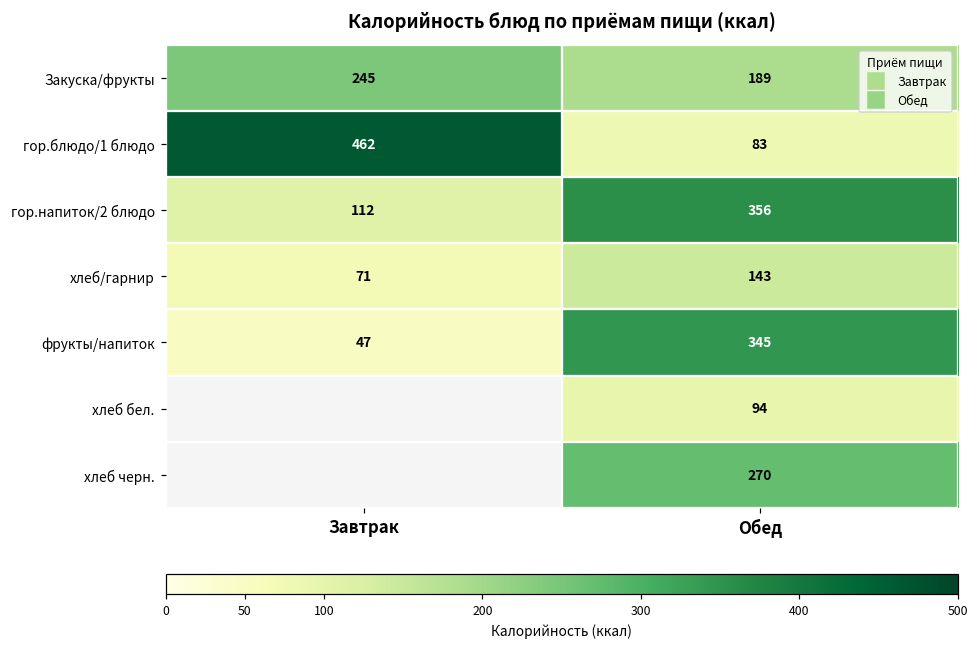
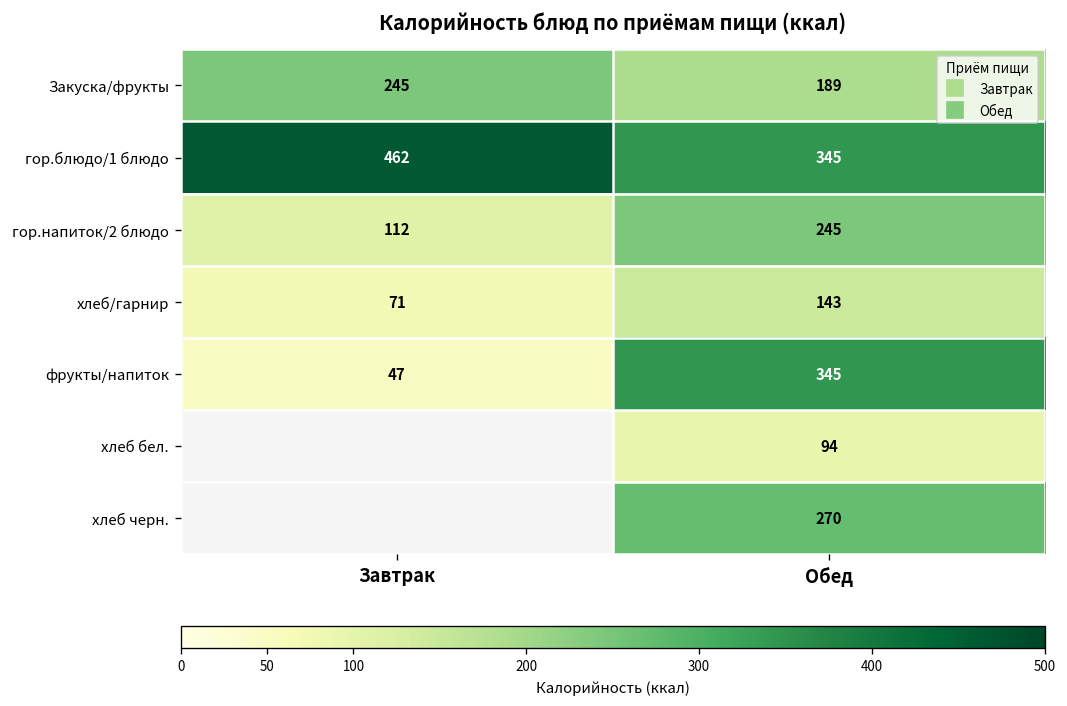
  {
    "Закуска/фрукты": {
      "Завтрак": 245,
      "Обед": 189
    },
    "гор.блюдо/1 блюдо": {
      "Завтрак": 462,
-     "Обед": 83
+     "Обед": 345
    },
    "гор.напиток/2 блюдо": {
      "Завтрак": 112,
-     "Обед": 356
+     "Обед": 245
    },
    "хлеб/гарнир": {
      "Завтрак": 71,
      "Обед": 143
    },
    "фрукты/напиток": {
      "Завтрак": 47,
      "Обед": 345
    },
    "хлеб бел.": {
      "Обед": 94
    },
    "хлеб черн.": {
      "Обед": 270
    }
  }
